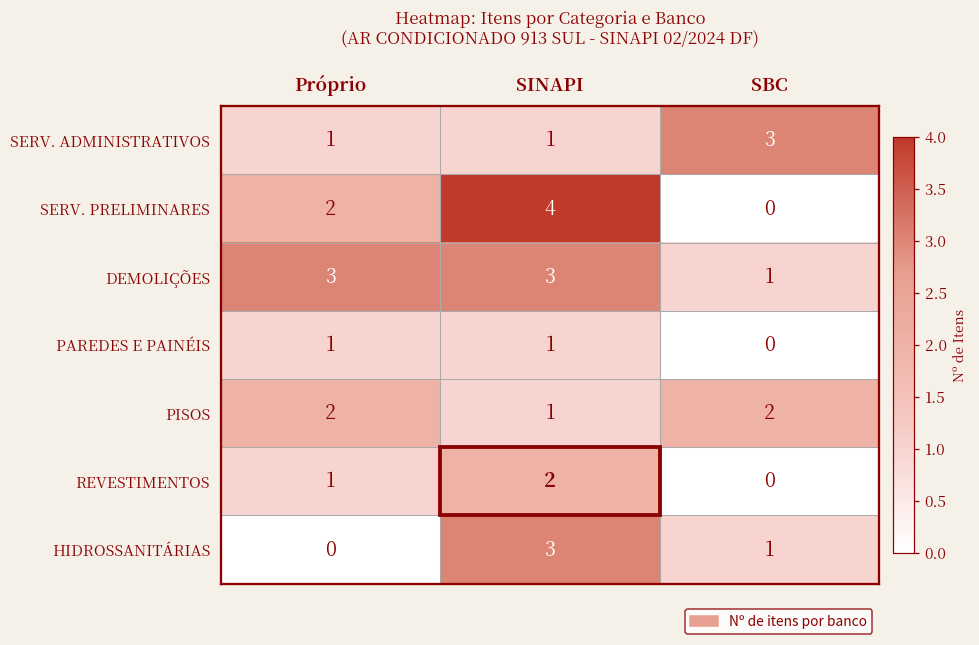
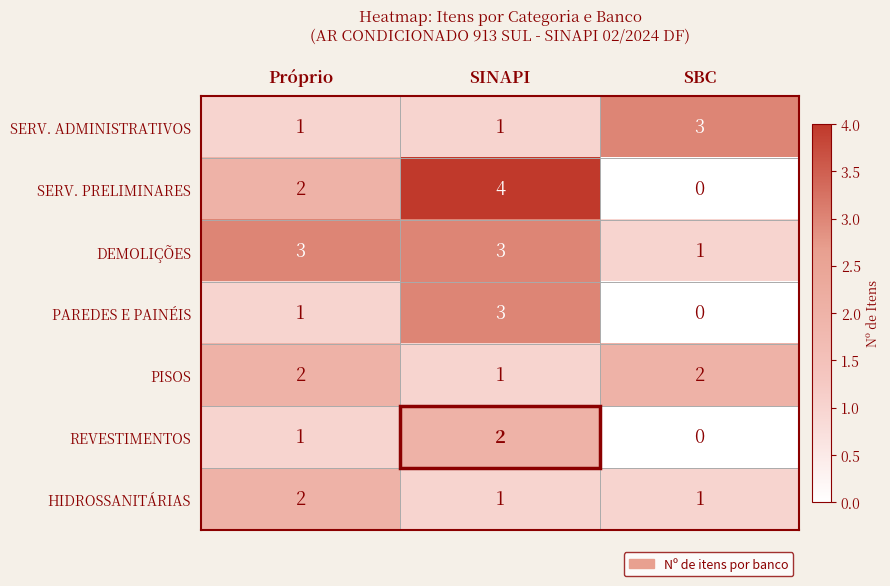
  {
    "SERV. ADMINISTRATIVOS": {
      "Próprio": 1,
      "SINAPI": 1,
      "SBC": 3
    },
    "SERV. PRELIMINARES": {
      "Próprio": 2,
      "SINAPI": 4,
      "SBC": 0
    },
    "DEMOLIÇÕES": {
      "Próprio": 3,
      "SINAPI": 3,
      "SBC": 1
    },
    "PAREDES E PAINÉIS": {
      "Próprio": 1,
-     "SINAPI": 1,
+     "SINAPI": 3,
      "SBC": 0
    },
    "PISOS": {
      "Próprio": 2,
      "SINAPI": 1,
      "SBC": 2
    },
    "REVESTIMENTOS": {
      "Próprio": 1,
      "SINAPI": 2,
      "SBC": 0
    },
    "HIDROSSANITÁRIAS": {
-     "Próprio": 0,
-     "SINAPI": 3,
+     "Próprio": 2,
+     "SINAPI": 1,
      "SBC": 1
    }
  }
